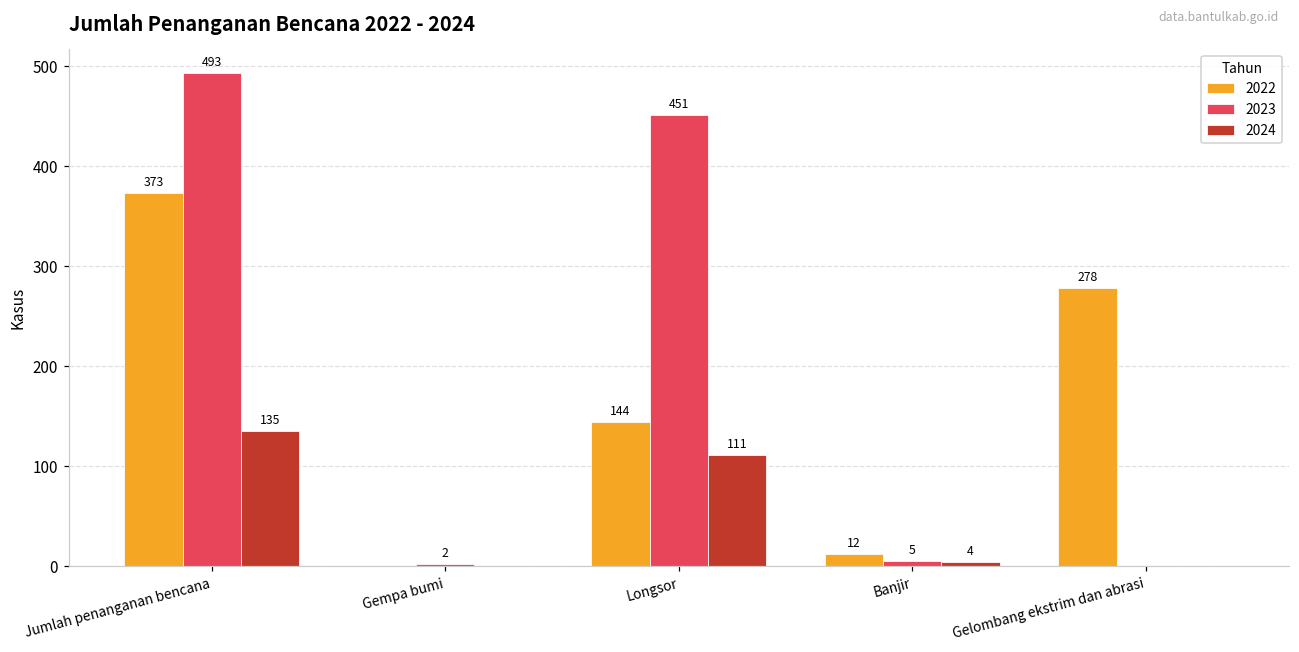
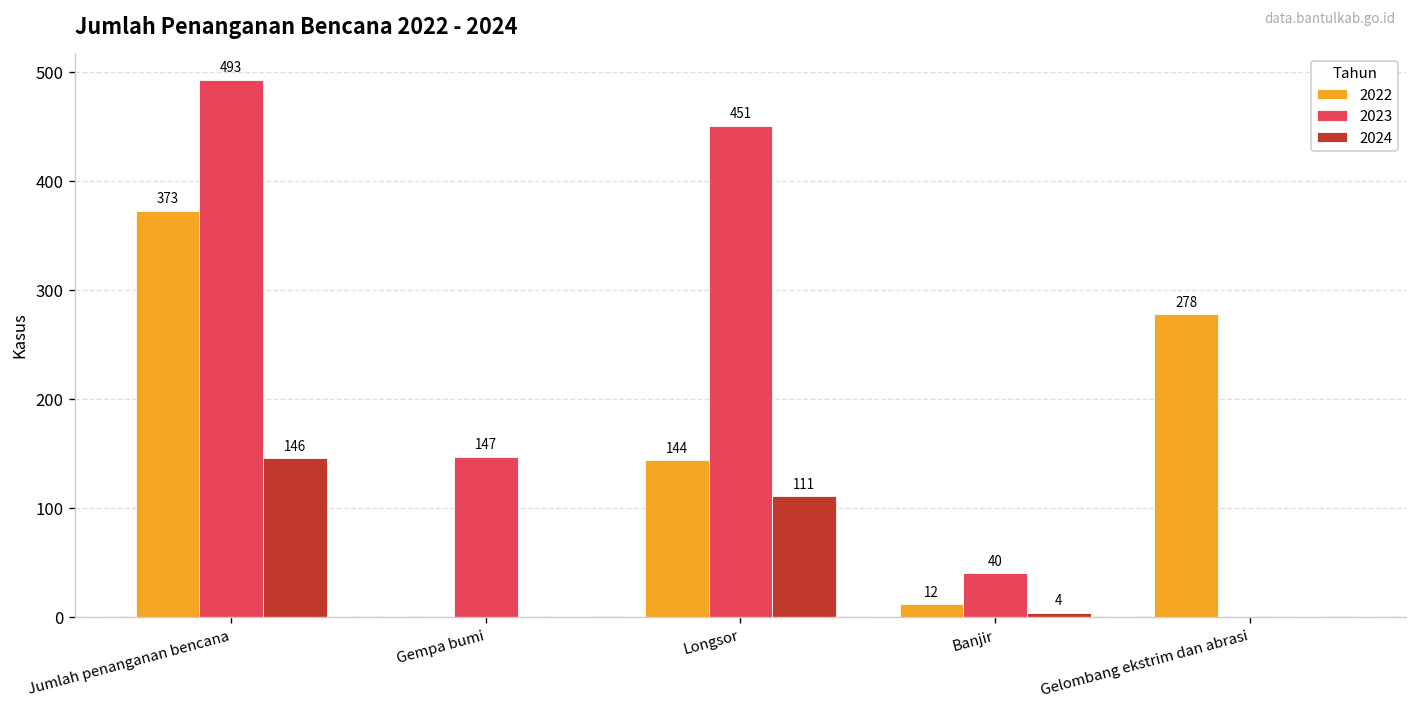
  {
    "2022": {
      "Jumlah penanganan bencana": 373,
      "Longsor": 144,
      "Banjir": 12,
      "Gelombang ekstrim dan abrasi": 278
    },
    "2023": {
      "Jumlah penanganan bencana": 493,
-     "Gempa bumi": 2,
+     "Gempa bumi": 147,
      "Longsor": 451,
-     "Banjir": 5
+     "Banjir": 40
    },
    "2024": {
-     "Jumlah penanganan bencana": 135,
+     "Jumlah penanganan bencana": 146,
      "Longsor": 111,
      "Banjir": 4
    }
  }
